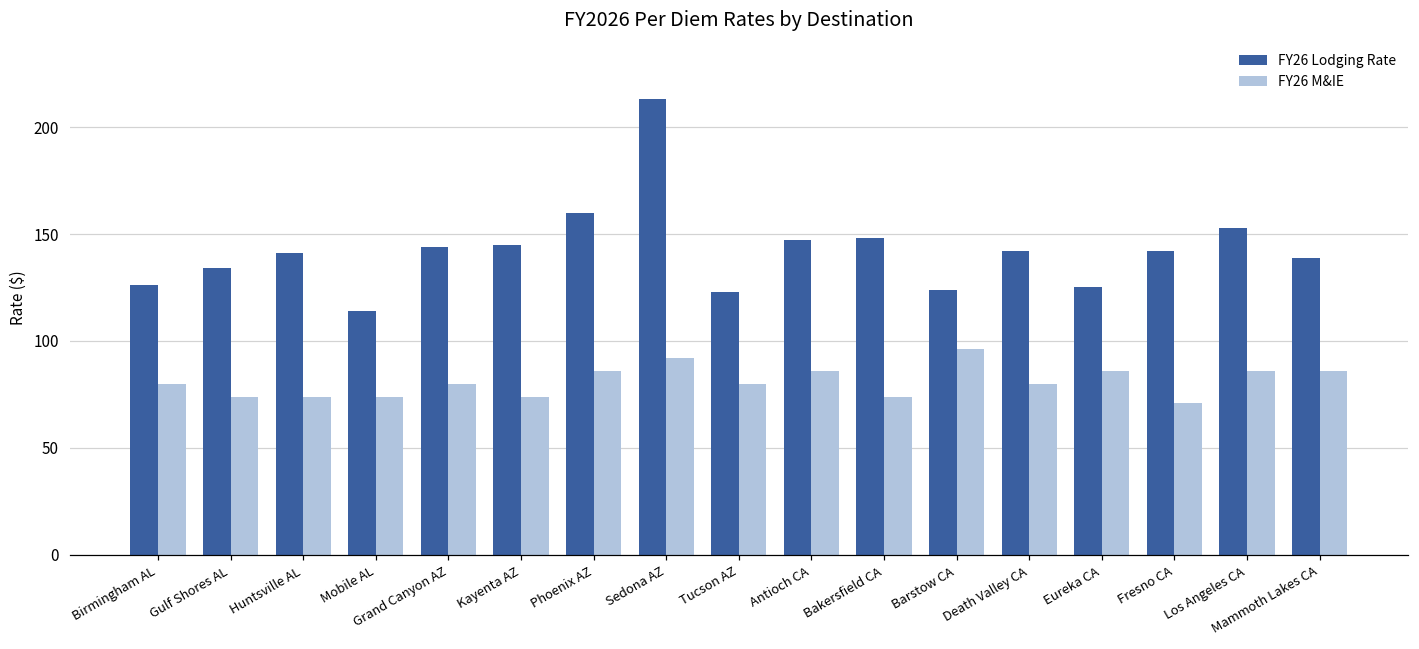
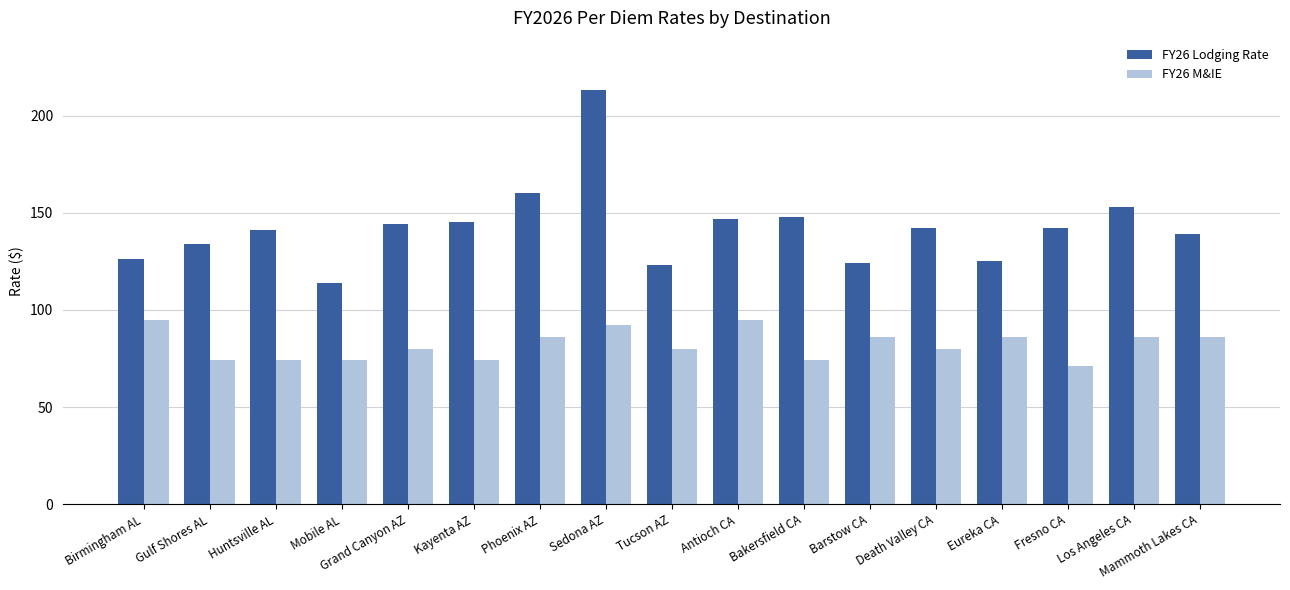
  {
    "FY26 Lodging Rate": {
      "Birmingham AL": 126,
      "Gulf Shores AL": 134,
      "Huntsville AL": 141,
      "Mobile AL": 114,
      "Grand Canyon AZ": 144,
      "Kayenta AZ": 145,
      "Phoenix AZ": 160,
      "Sedona AZ": 213,
      "Tucson AZ": 123,
      "Antioch CA": 147,
      "Bakersfield CA": 148,
      "Barstow CA": 124,
      "Death Valley CA": 142,
      "Eureka CA": 125,
      "Fresno CA": 142,
      "Los Angeles CA": 153,
      "Mammoth Lakes CA": 139
    },
    "FY26 M&IE": {
-     "Birmingham AL": 80,
+     "Birmingham AL": 95,
      "Gulf Shores AL": 74,
      "Huntsville AL": 74,
      "Mobile AL": 74,
      "Grand Canyon AZ": 80,
      "Kayenta AZ": 74,
      "Phoenix AZ": 86,
      "Sedona AZ": 92,
      "Tucson AZ": 80,
-     "Antioch CA": 86,
+     "Antioch CA": 95,
      "Bakersfield CA": 74,
-     "Barstow CA": 96,
+     "Barstow CA": 86,
      "Death Valley CA": 80,
      "Eureka CA": 86,
      "Fresno CA": 71,
      "Los Angeles CA": 86,
      "Mammoth Lakes CA": 86
    }
  }
